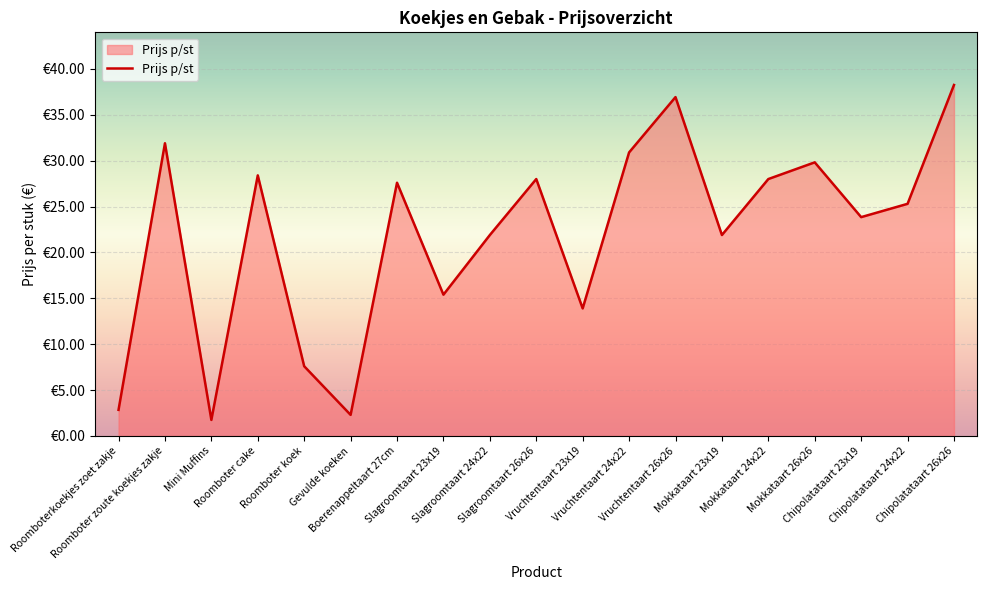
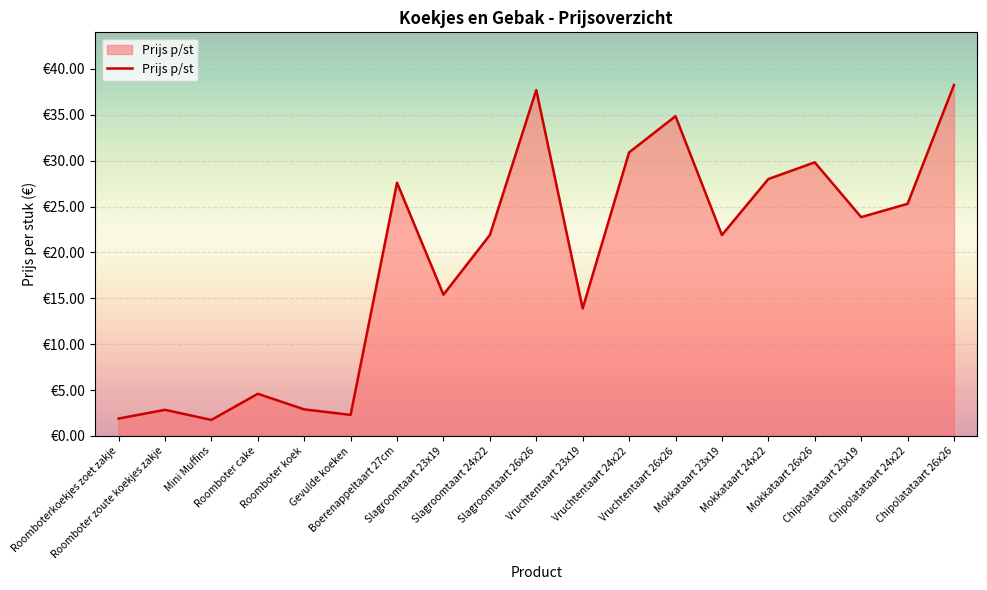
  {
-   "Roomboterkoekjes zoet zakje": "€3",
-   "Roomboter zoute koekjes zakje": "€32",
+   "Roomboterkoekjes zoet zakje": "€2",
+   "Roomboter zoute koekjes zakje": "€3",
    "Mini Muffins": "€2",
-   "Roomboter cake": "€28",
-   "Roomboter koek": "€8",
+   "Roomboter cake": "€5",
+   "Roomboter koek": "€3",
    "Gevulde koeken": "€2",
    "Boerenappeltaart 27cm": "€28",
    "Slagroomtaart 23x19": "€15",
    "Slagroomtaart 24x22": "€22",
-   "Slagroomtaart 26x26": "€28",
+   "Slagroomtaart 26x26": "€38",
    "Vruchtentaart 23x19": "€14",
    "Vruchtentaart 24x22": "€31",
-   "Vruchtentaart 26x26": "€37",
+   "Vruchtentaart 26x26": "€35",
    "Mokkataart 23x19": "€22",
    "Mokkataart 24x22": "€28",
    "Mokkataart 26x26": "€30",
    "Chipolatataart 23x19": "€24",
    "Chipolatataart 24x22": "€25",
    "Chipolatataart 26x26": "€38"
  }
